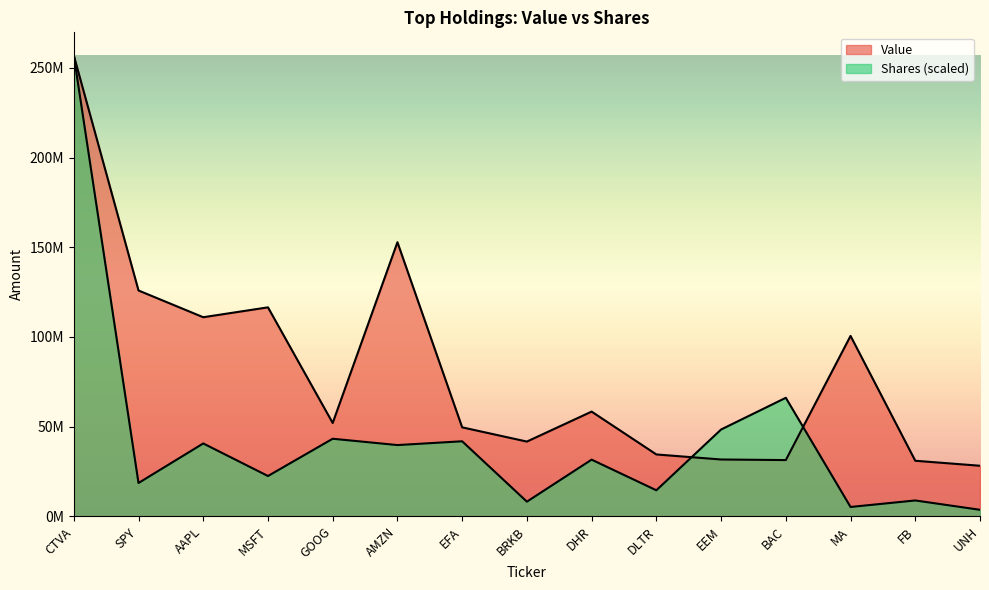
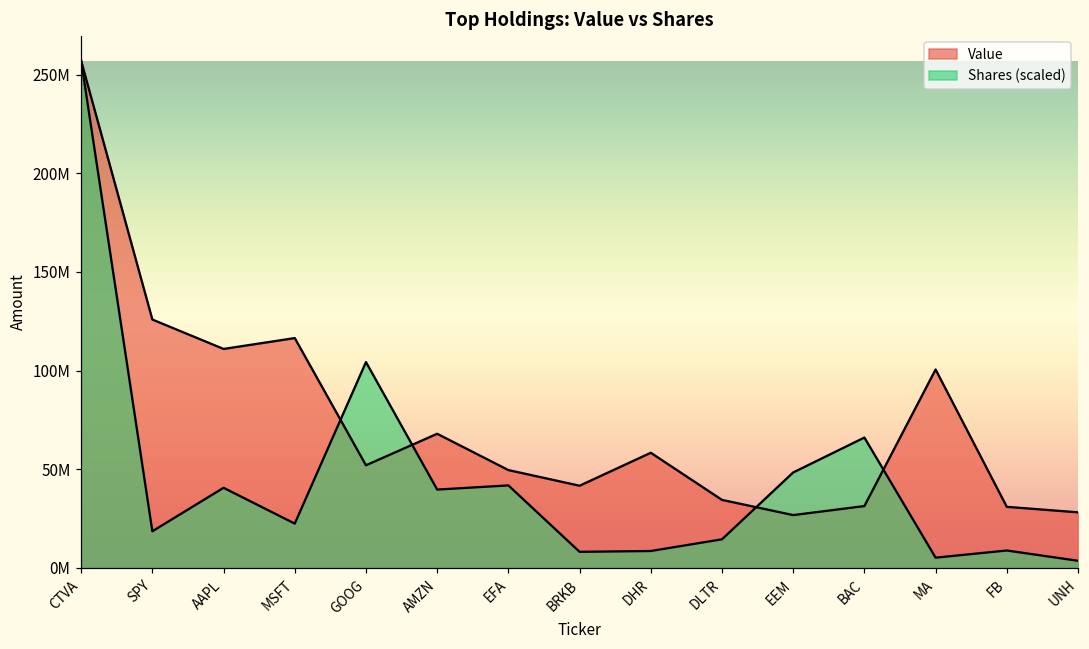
  {
    "Value": {
      "SPY": 126000000,
      "AAPL": 111000000,
      "MSFT": 116000000,
      "GOOG": 52000000,
-     "AMZN": 153000000,
+     "AMZN": 68000000,
      "EFA": 50000000,
      "BRKB": 42000000,
      "DHR": 58000000,
      "DLTR": 34000000,
-     "EEM": 32000000,
+     "EEM": 27000000,
      "BAC": 31000000,
      "MA": 101000000,
      "FB": 31000000,
      "UNH": 28000000
    },
    "Shares (scaled)": {
      "SPY": 19000000,
      "AAPL": 41000000,
      "MSFT": 22000000,
-     "GOOG": 43000000,
+     "GOOG": 104000000,
      "AMZN": 40000000,
      "EFA": 42000000,
      "BRKB": 8000000,
-     "DHR": 32000000,
+     "DHR": 9000000,
      "DLTR": 14000000,
      "EEM": 48000000,
      "BAC": 66000000,
      "MA": 5000000,
      "FB": 9000000,
      "UNH": 4000000
    }
  }
